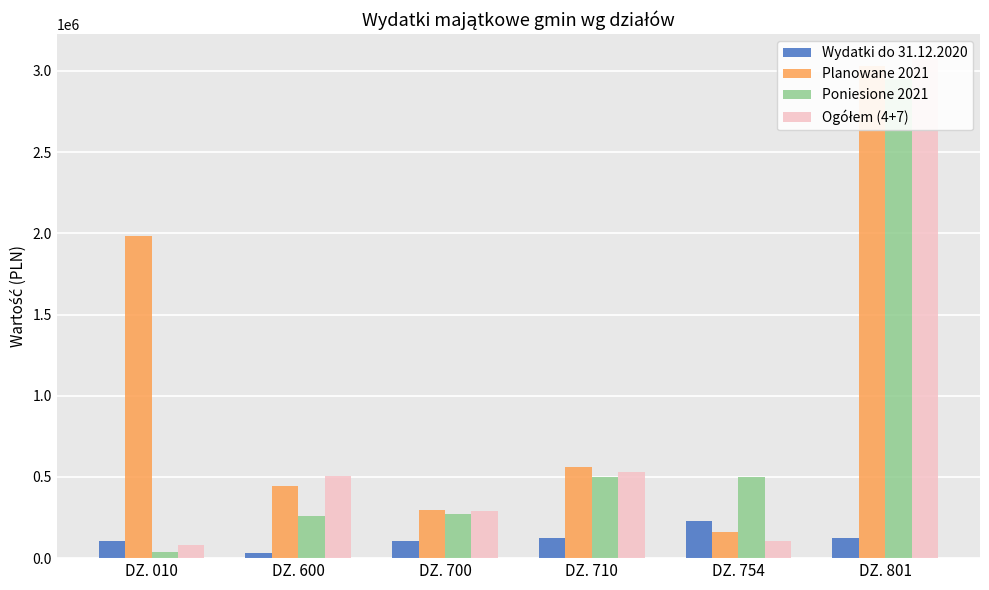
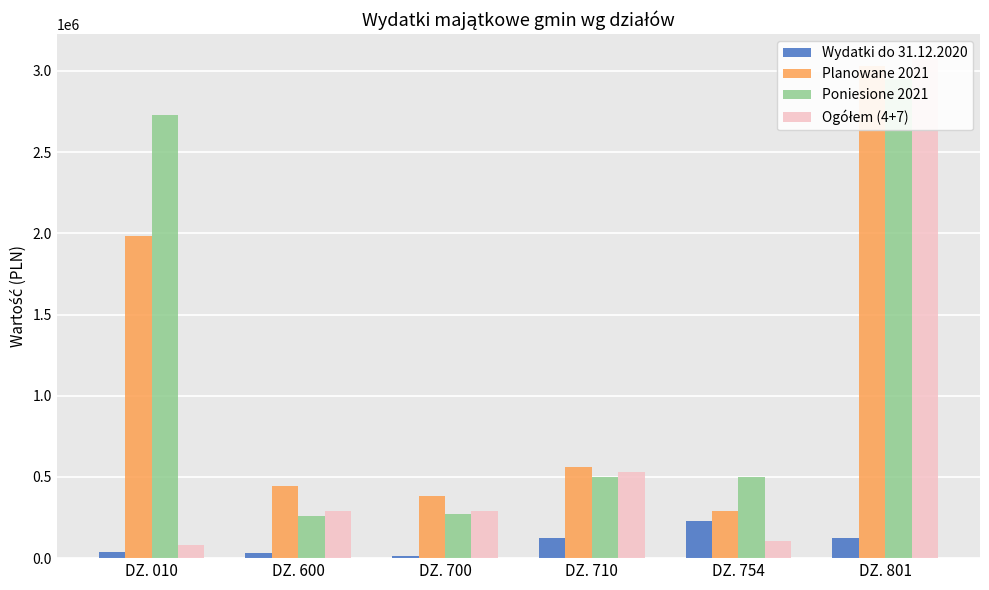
  {
    "Wydatki do 31.12.2020": {
-     "DZ. 010": 100000,
+     "DZ. 010": 40000,
      "DZ. 600": 30000,
-     "DZ. 700": 110000,
+     "DZ. 700": 20000,
      "DZ. 710": 120000,
      "DZ. 754": 230000,
      "DZ. 801": 120000
    },
    "Planowane 2021": {
      "DZ. 010": 1980000,
      "DZ. 600": 440000,
-     "DZ. 700": 300000,
+     "DZ. 700": 380000,
      "DZ. 710": 560000,
-     "DZ. 754": 160000
+     "DZ. 754": 290000
    },
    "Poniesione 2021": {
-     "DZ. 010": 40000,
+     "DZ. 010": 2730000,
      "DZ. 600": 260000,
      "DZ. 700": 270000,
      "DZ. 710": 500000,
      "DZ. 754": 500000
    },
    "Ogółem (4+7)": {
      "DZ. 010": 80000,
-     "DZ. 600": 510000,
+     "DZ. 600": 290000,
      "DZ. 700": 290000,
      "DZ. 710": 530000,
      "DZ. 754": 110000
    }
  }
